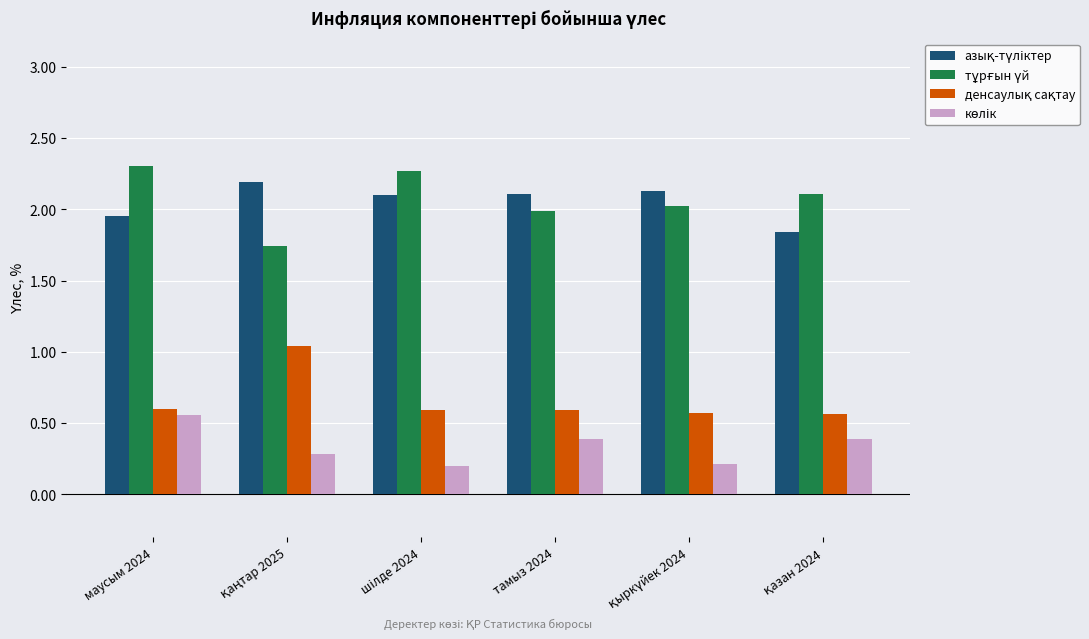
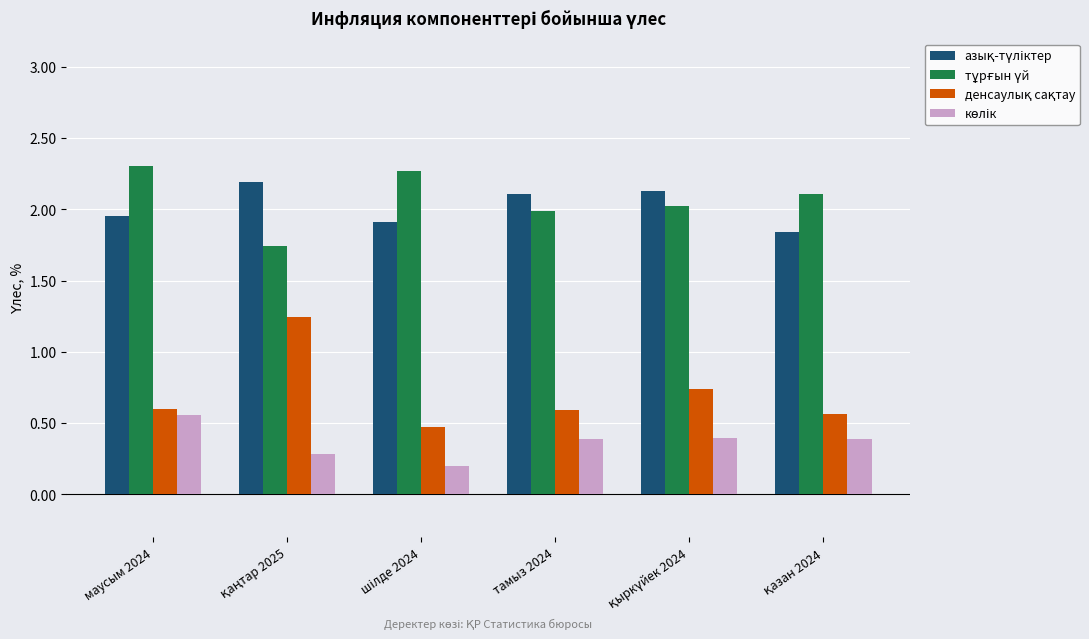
  {
    "азық-түліктер": {
      "маусым 2024": 1.96,
      "қаңтар 2025": 2.19,
-     "шілде 2024": 2.10,
+     "шілде 2024": 1.91,
      "тамыз 2024": 2.11,
      "қыркүйек 2024": 2.13,
      "қазан 2024": 1.84
    },
    "тұрғын үй": {
      "маусым 2024": 2.31,
      "қаңтар 2025": 1.74,
      "шілде 2024": 2.27,
      "тамыз 2024": 1.99,
      "қыркүйек 2024": 2.03,
      "қазан 2024": 2.11
    },
    "денсаулық сақтау": {
      "маусым 2024": 0.60,
-     "қаңтар 2025": 1.04,
-     "шілде 2024": 0.59,
+     "қаңтар 2025": 1.25,
+     "шілде 2024": 0.47,
      "тамыз 2024": 0.59,
-     "қыркүйек 2024": 0.57,
+     "қыркүйек 2024": 0.74,
      "қазан 2024": 0.57
    },
    "көлік": {
      "маусым 2024": 0.55,
      "қаңтар 2025": 0.28,
      "шілде 2024": 0.20,
      "тамыз 2024": 0.39,
-     "қыркүйек 2024": 0.21,
+     "қыркүйек 2024": 0.40,
      "қазан 2024": 0.39
    }
  }
